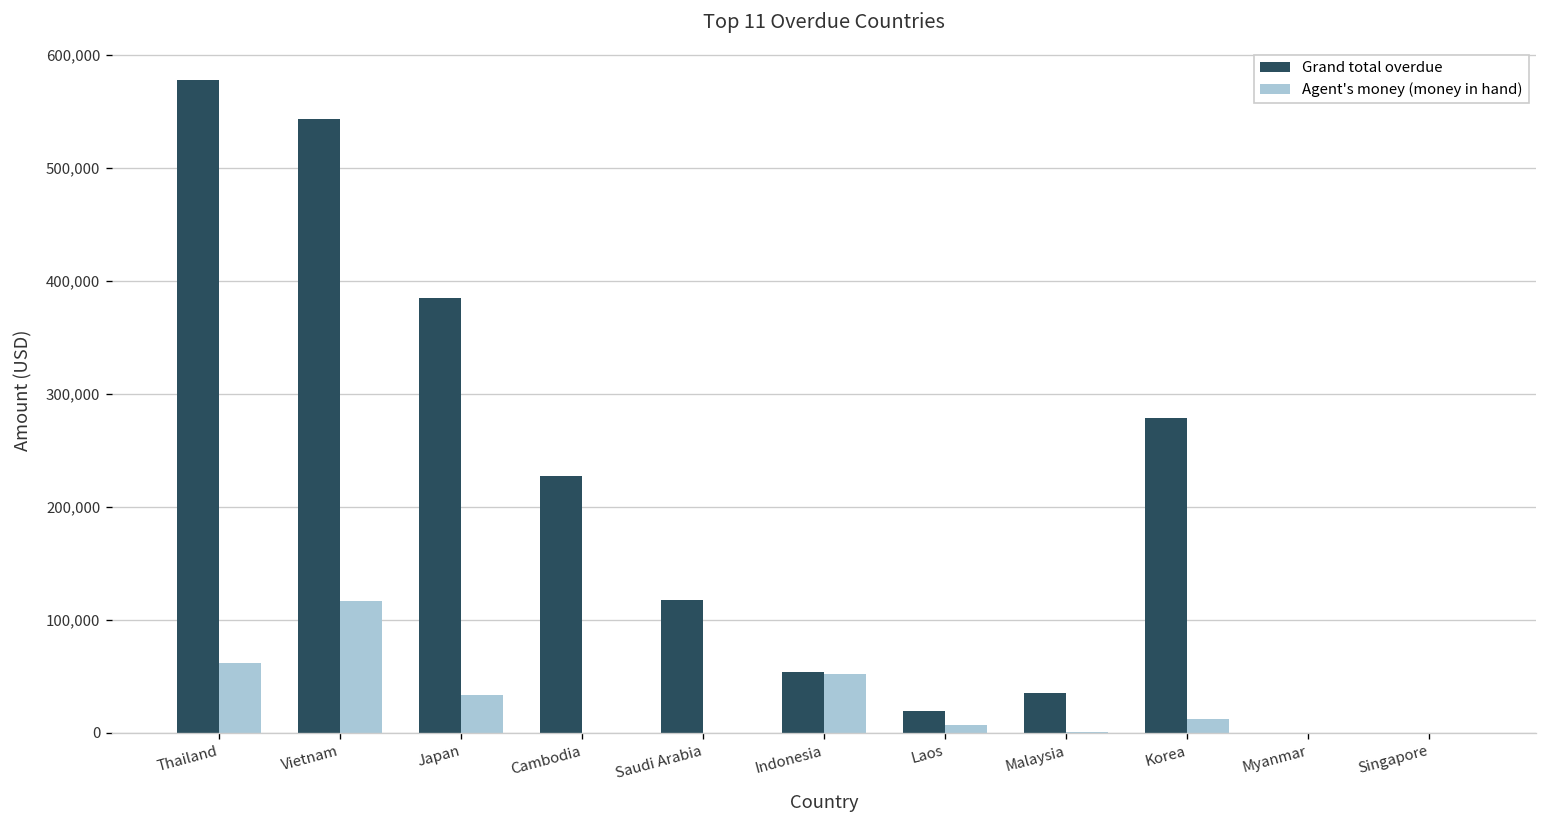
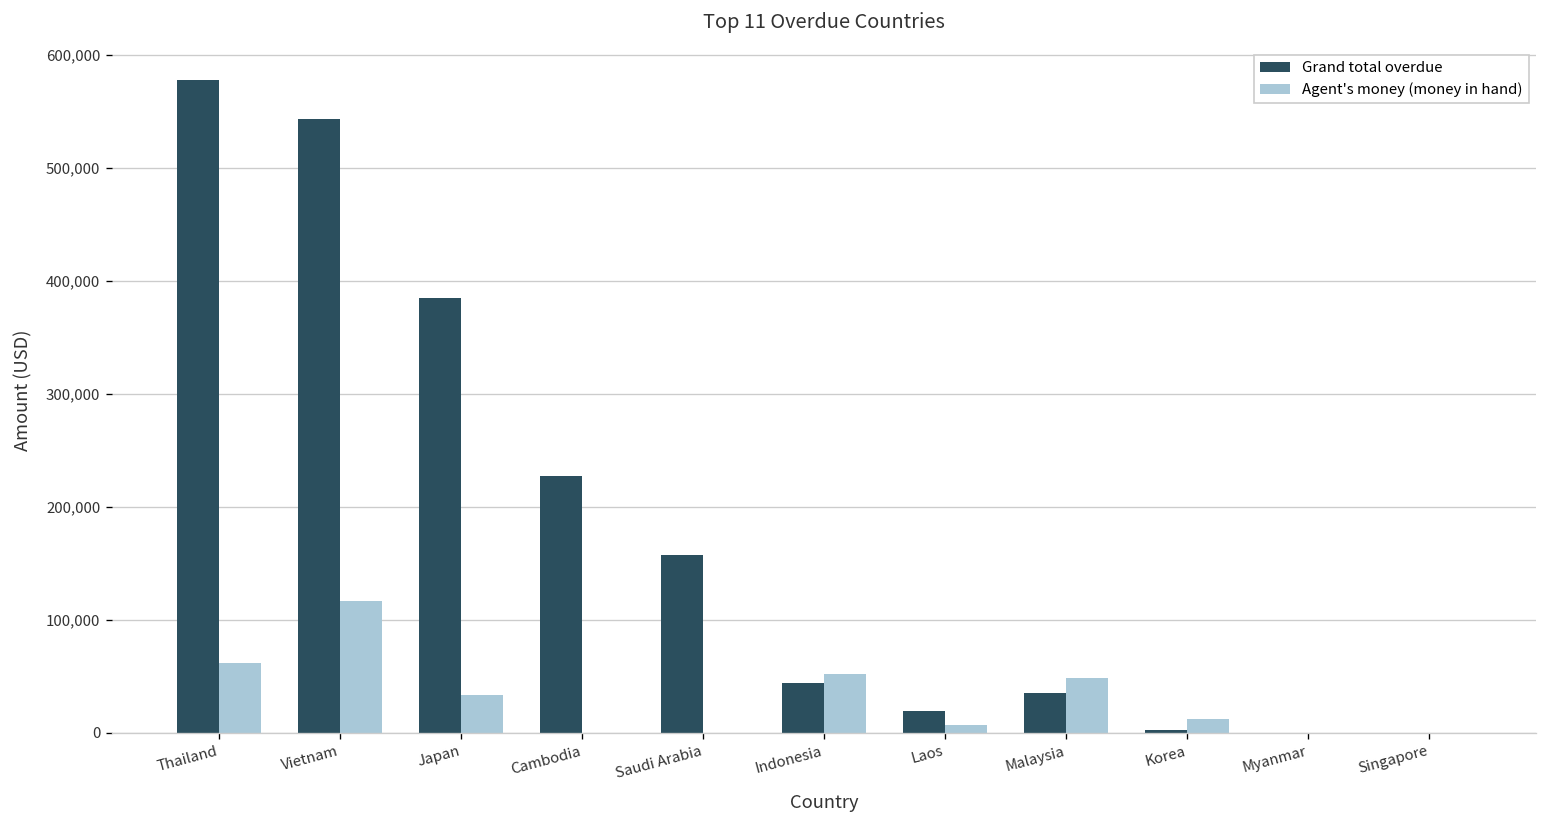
  {
    "Grand total overdue": {
      "Thailand": "580,000",
      "Vietnam": "540,000",
      "Japan": "390,000",
      "Cambodia": "230,000",
-     "Saudi Arabia": "120,000",
-     "Indonesia": "50,000",
+     "Saudi Arabia": "160,000",
+     "Indonesia": "40,000",
      "Laos": "20,000",
      "Malaysia": "40,000",
-     "Korea": "280,000",
+     "Korea": "0",
      "Myanmar": "0",
      "Singapore": "0"
    },
    "Agent's money (money in hand)": {
      "Thailand": "60,000",
      "Vietnam": "120,000",
      "Japan": "30,000",
      "Cambodia": "0",
      "Saudi Arabia": "0",
      "Indonesia": "50,000",
      "Laos": "10,000",
-     "Malaysia": "0",
+     "Malaysia": "50,000",
      "Korea": "10,000",
      "Myanmar": "0",
      "Singapore": "0"
    }
  }
